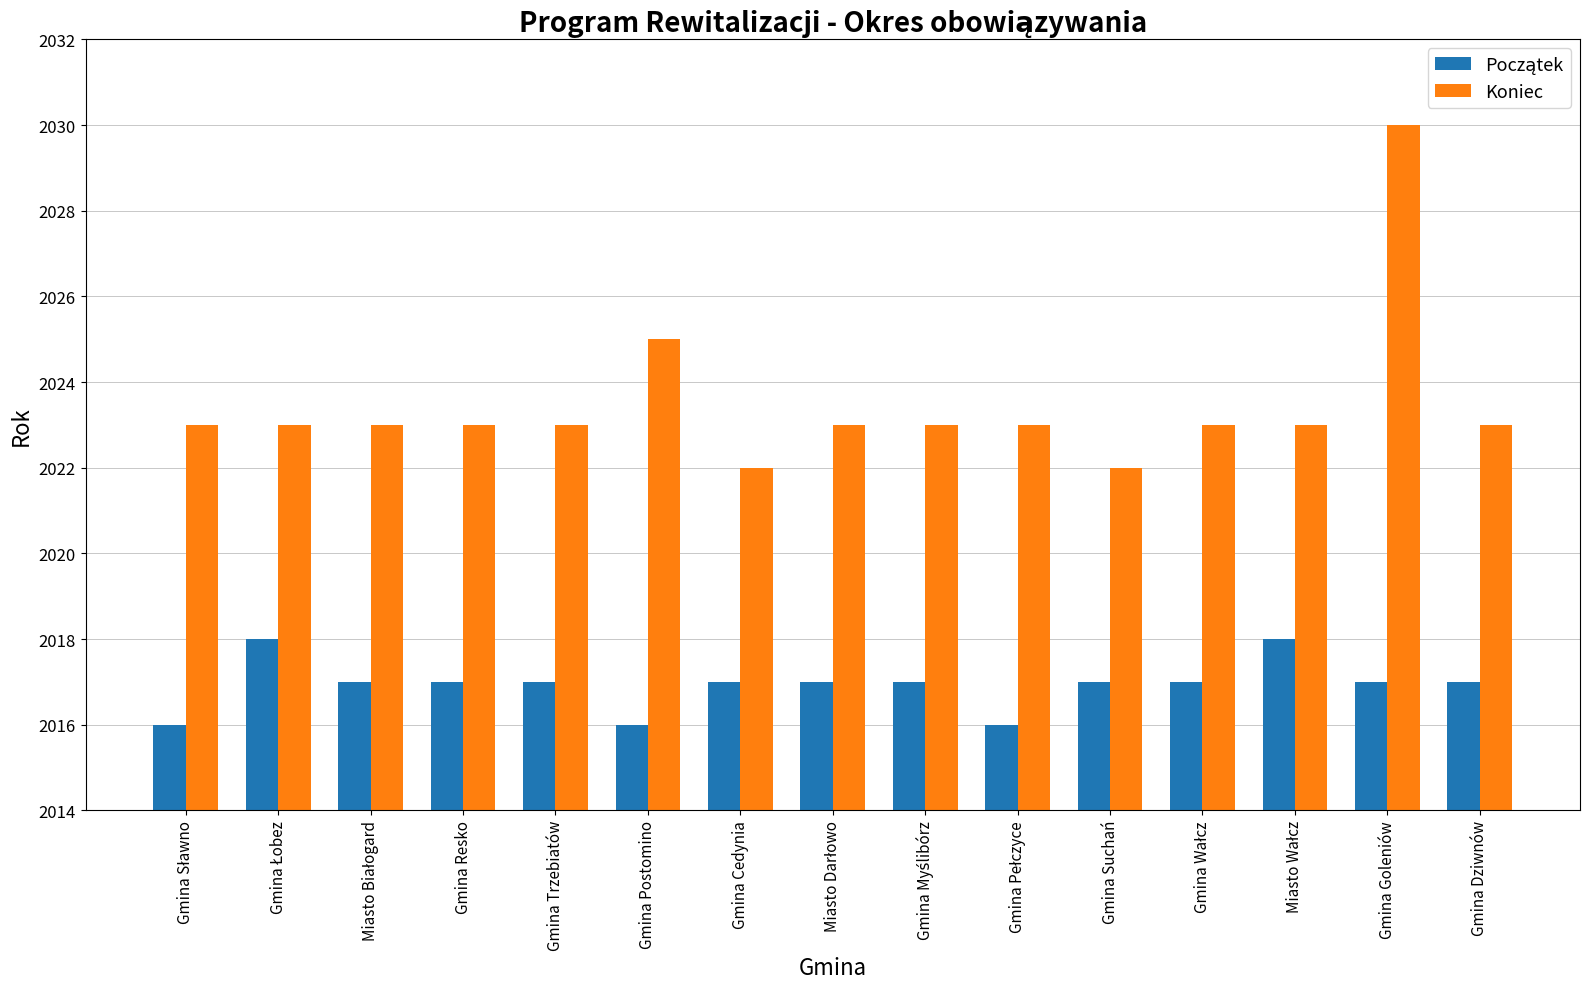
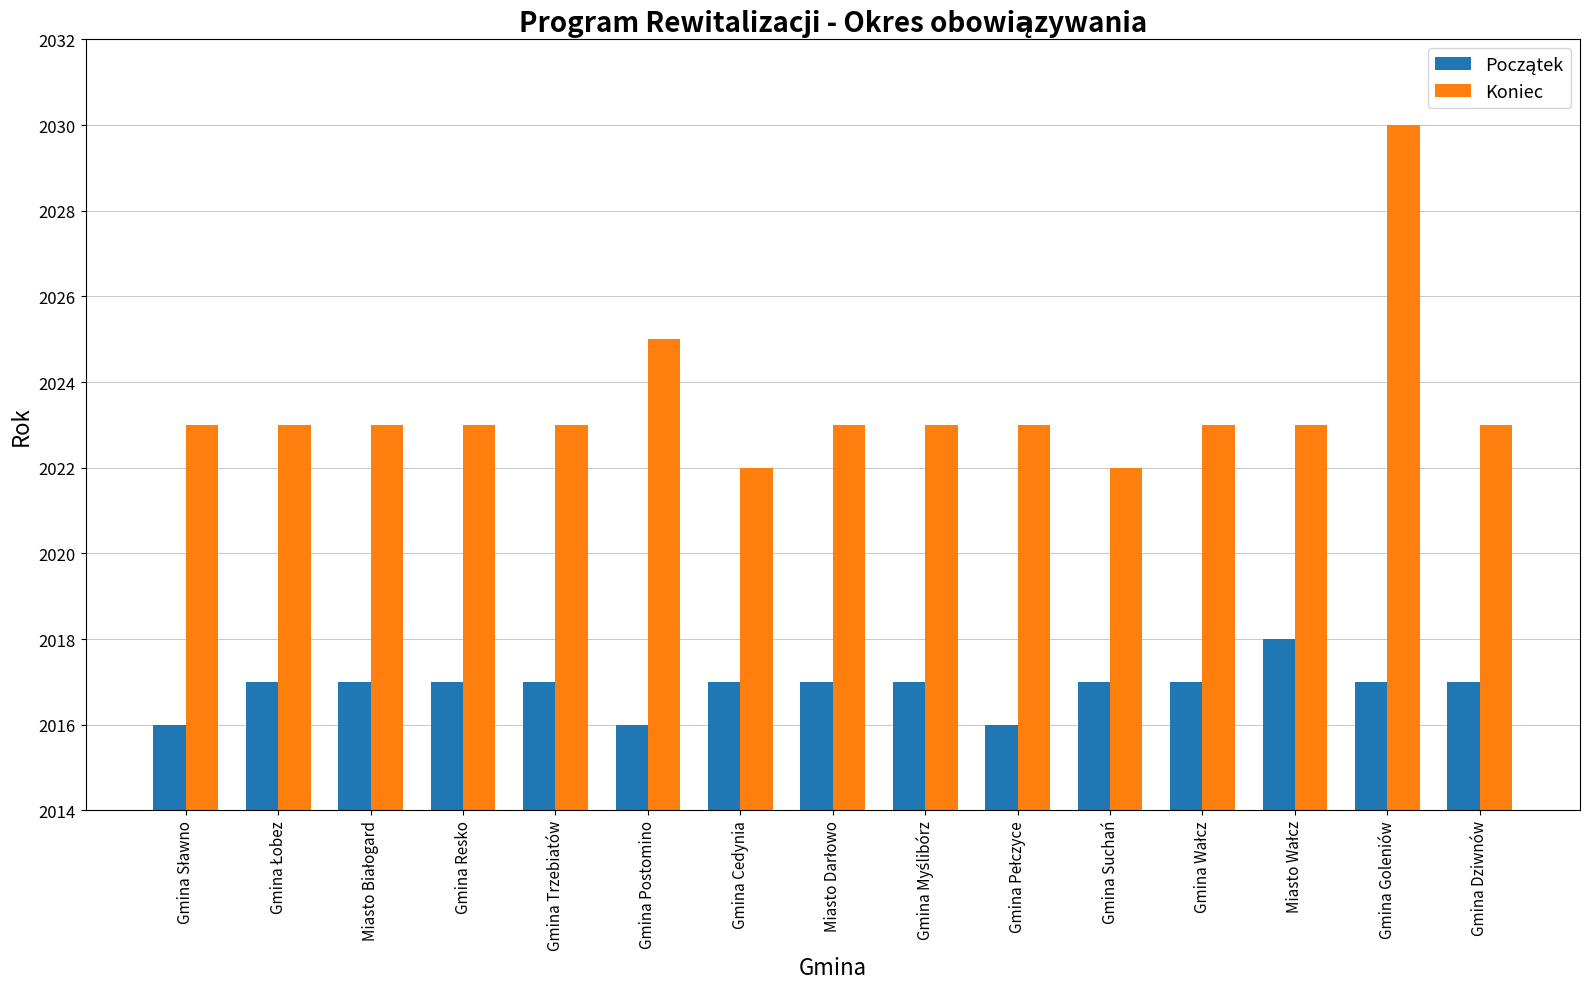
  {
    "Początek": {
      "Gmina Sławno": 2016,
-     "Gmina Łobez": 2018,
+     "Gmina Łobez": 2017,
      "Miasto Białogard": 2017,
      "Gmina Resko": 2017,
      "Gmina Trzebiatów": 2017,
      "Gmina Postomino": 2016,
      "Gmina Cedynia": 2017,
      "Miasto Darłowo": 2017,
      "Gmina Myślibórz": 2017,
      "Gmina Pełczyce": 2016,
      "Gmina Suchań": 2017,
      "Gmina Wałcz": 2017,
      "Miasto Wałcz": 2018,
      "Gmina Goleniów": 2017,
      "Gmina Dziwnów": 2017
    },
    "Koniec": {
      "Gmina Sławno": 2023,
      "Gmina Łobez": 2023,
      "Miasto Białogard": 2023,
      "Gmina Resko": 2023,
      "Gmina Trzebiatów": 2023,
      "Gmina Postomino": 2025,
      "Gmina Cedynia": 2022,
      "Miasto Darłowo": 2023,
      "Gmina Myślibórz": 2023,
      "Gmina Pełczyce": 2023,
      "Gmina Suchań": 2022,
      "Gmina Wałcz": 2023,
      "Miasto Wałcz": 2023,
      "Gmina Goleniów": 2030,
      "Gmina Dziwnów": 2023
    }
  }
